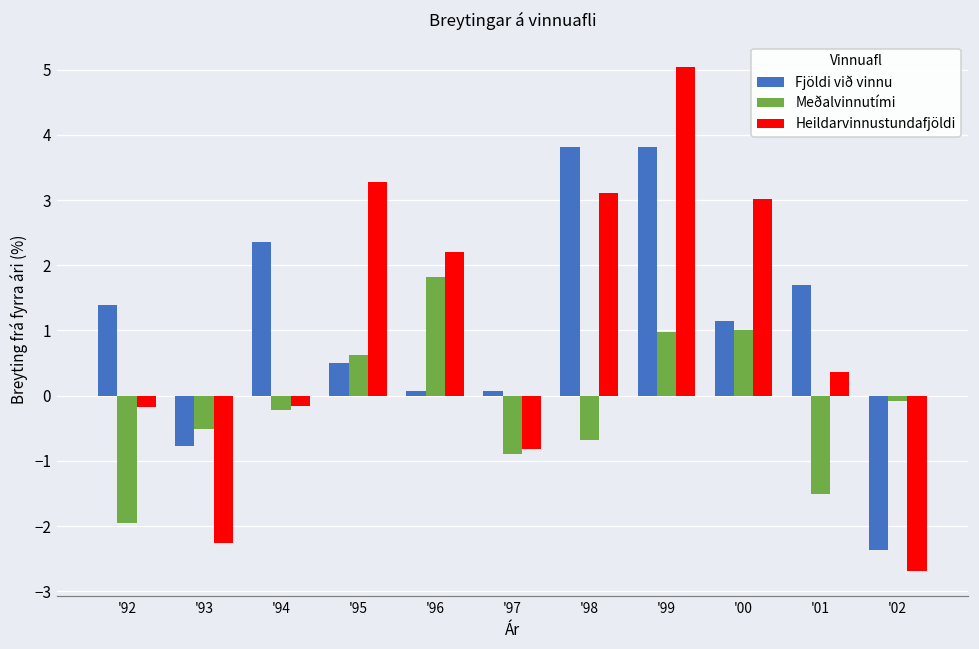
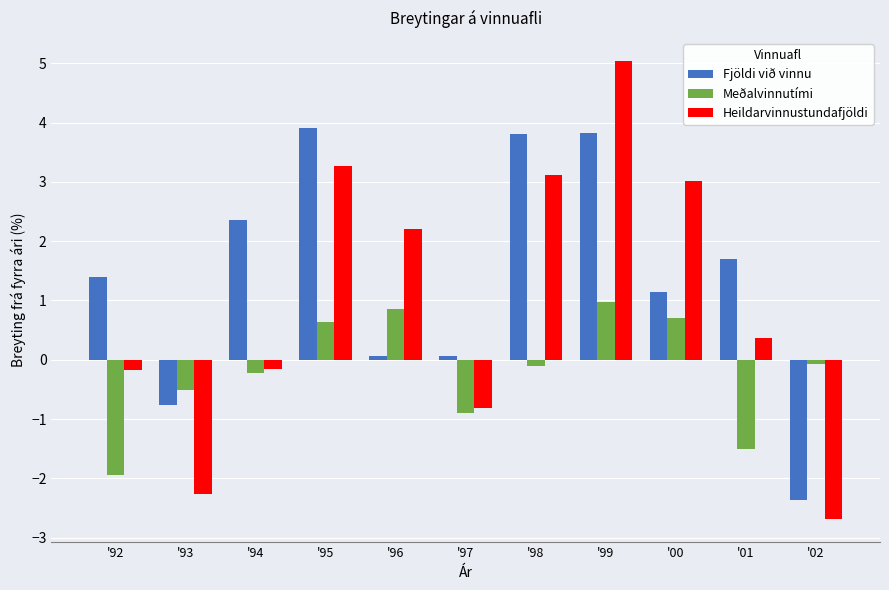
  {
    "Fjöldi við vinnu": {
      "'92": 1.4,
      "'93": -0.8,
      "'94": 2.4,
-     "'95": 0.5,
+     "'95": 3.9,
      "'96": 0.1,
      "'97": 0.1,
      "'98": 3.8,
      "'99": 3.8,
      "'00": 1.2,
      "'01": 1.7,
      "'02": -2.4
    },
    "Meðalvinnutími": {
      "'92": -2.0,
      "'93": -0.5,
      "'94": -0.2,
      "'95": 0.6,
-     "'96": 1.8,
+     "'96": 0.9,
      "'97": -0.9,
-     "'98": -0.7,
+     "'98": -0.1,
      "'99": 1.0,
-     "'00": 1.0,
+     "'00": 0.7,
      "'01": -1.5,
      "'02": -0.1
    },
    "Heildarvinnustundafjöldi": {
      "'92": -0.2,
      "'93": -2.3,
      "'94": -0.2,
      "'95": 3.3,
      "'96": 2.2,
      "'97": -0.8,
      "'98": 3.1,
      "'99": 5.0,
      "'00": 3.0,
      "'01": 0.4,
      "'02": -2.7
    }
  }
